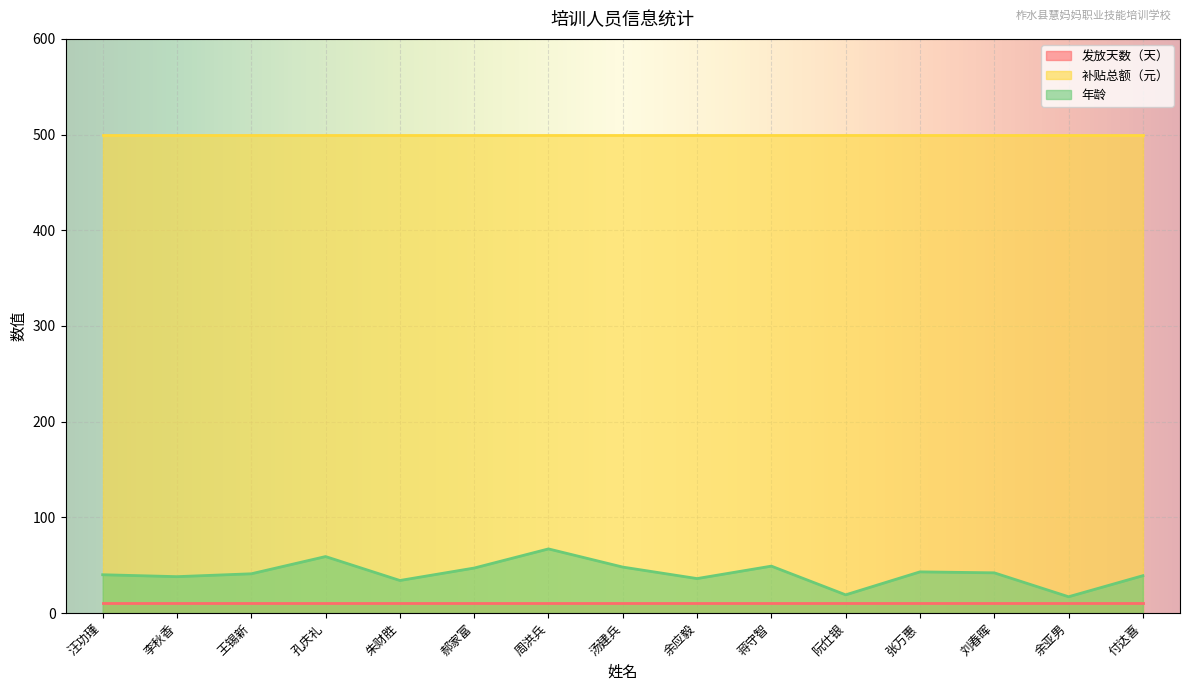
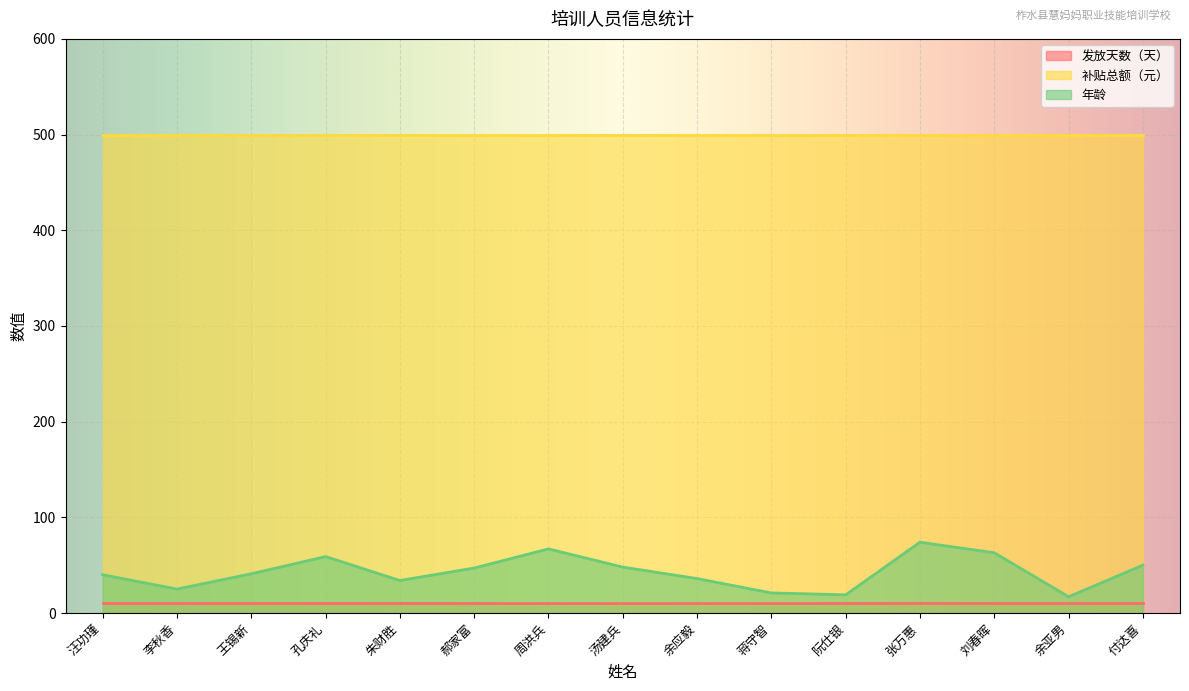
  {
    "发放天数（天）": {
      "汪功瑾": 10,
      "李秋香": 10,
      "王锡新": 10,
      "孔庆礼": 10,
      "朱财胜": 10,
      "郝家富": 10,
      "周洪兵": 10,
      "汤建兵": 10,
      "余应毅": 10,
      "蒋守智": 10,
      "阮仕银": 10,
      "张万惠": 10,
      "刘春晖": 10,
      "余亚男": 10,
      "付达喜": 10
    },
    "补贴总额（元）": {
      "汪功瑾": 500,
      "李秋香": 500,
      "王锡新": 500,
      "孔庆礼": 500,
      "朱财胜": 500,
      "郝家富": 500,
      "周洪兵": 500,
      "汤建兵": 500,
      "余应毅": 500,
      "蒋守智": 500,
      "阮仕银": 500,
      "张万惠": 500,
      "刘春晖": 500,
      "余亚男": 500,
      "付达喜": 500
    },
    "年龄": {
      "汪功瑾": 40,
-     "李秋香": 40,
+     "李秋香": 30,
      "王锡新": 40,
      "孔庆礼": 60,
      "朱财胜": 30,
      "郝家富": 50,
      "周洪兵": 70,
      "汤建兵": 50,
      "余应毅": 40,
-     "蒋守智": 50,
+     "蒋守智": 20,
      "阮仕银": 20,
-     "张万惠": 40,
-     "刘春晖": 40,
+     "张万惠": 70,
+     "刘春晖": 60,
      "余亚男": 20,
-     "付达喜": 40
+     "付达喜": 50
    }
  }
